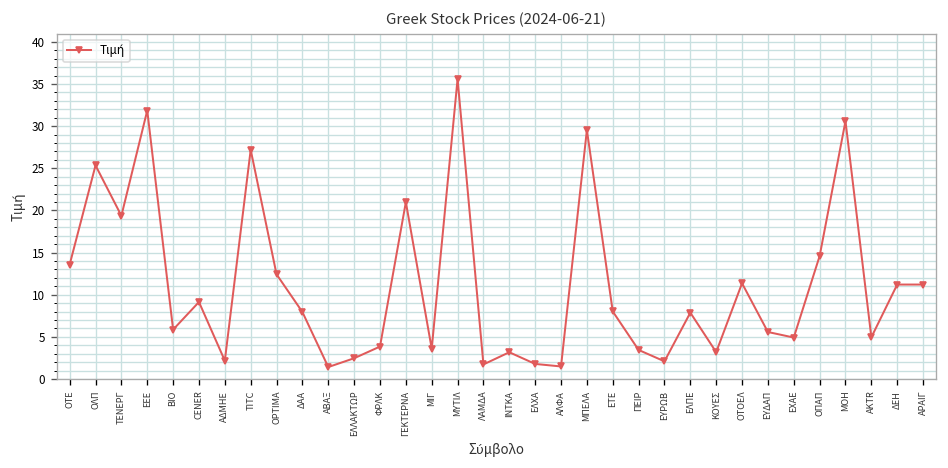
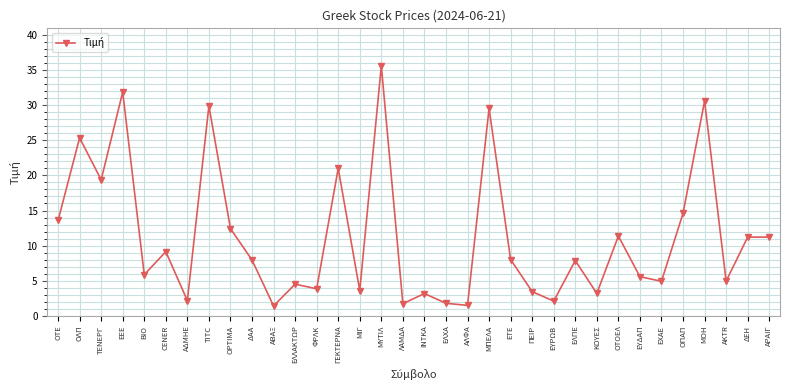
  {
    "ΟΤΕ": 14,
    "ΟΛΠ": 25,
    "ΤΕΝΕΡΓ": 19,
    "ΕΕΕ": 32,
    "ΒΙΟ": 6,
    "CENER": 9,
    "ΑΔΜΗΕ": 2,
-   "TITC": 27,
+   "TITC": 30,
    "OPTIMA": 12,
    "ΔΑΑ": 8,
    "ΑΒΑΞ": 1,
-   "ΕΛΛΑΚΤΩΡ": 2,
+   "ΕΛΛΑΚΤΩΡ": 5,
    "ΦΡΛΚ": 4,
    "ΓΕΚΤΕΡΝΑ": 21,
    "ΜΙΓ": 4,
    "ΜΥΤΙΛ": 36,
    "ΛΑΜΔΑ": 2,
    "ΙΝΤΚΑ": 3,
    "ΕΛΧΑ": 2,
    "ΑΛΦΑ": 1,
    "ΜΠΕΛΑ": 30,
    "ΕΤΕ": 8,
    "ΠΕΙΡ": 3,
    "ΕΥΡΩΒ": 2,
    "ΕΛΠΕ": 8,
    "ΚΟΥΕΣ": 3,
    "ΟΤΟΕΛ": 11,
    "ΕΥΔΑΠ": 6,
    "ΕΧΑΕ": 5,
    "ΟΠΑΠ": 15,
    "ΜΟΗ": 31,
    "AKTR": 5,
    "ΔΕΗ": 11,
    "ΑΡΑΙΓ": 11
  }
